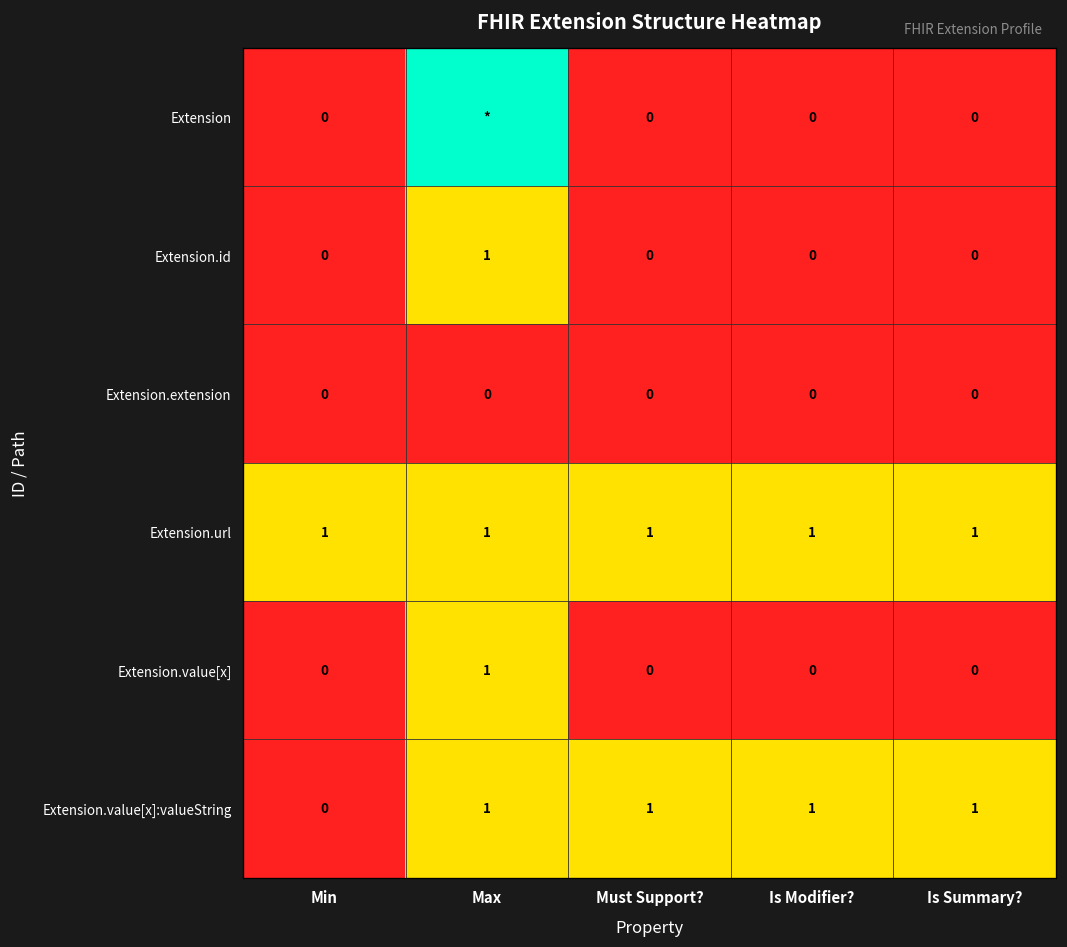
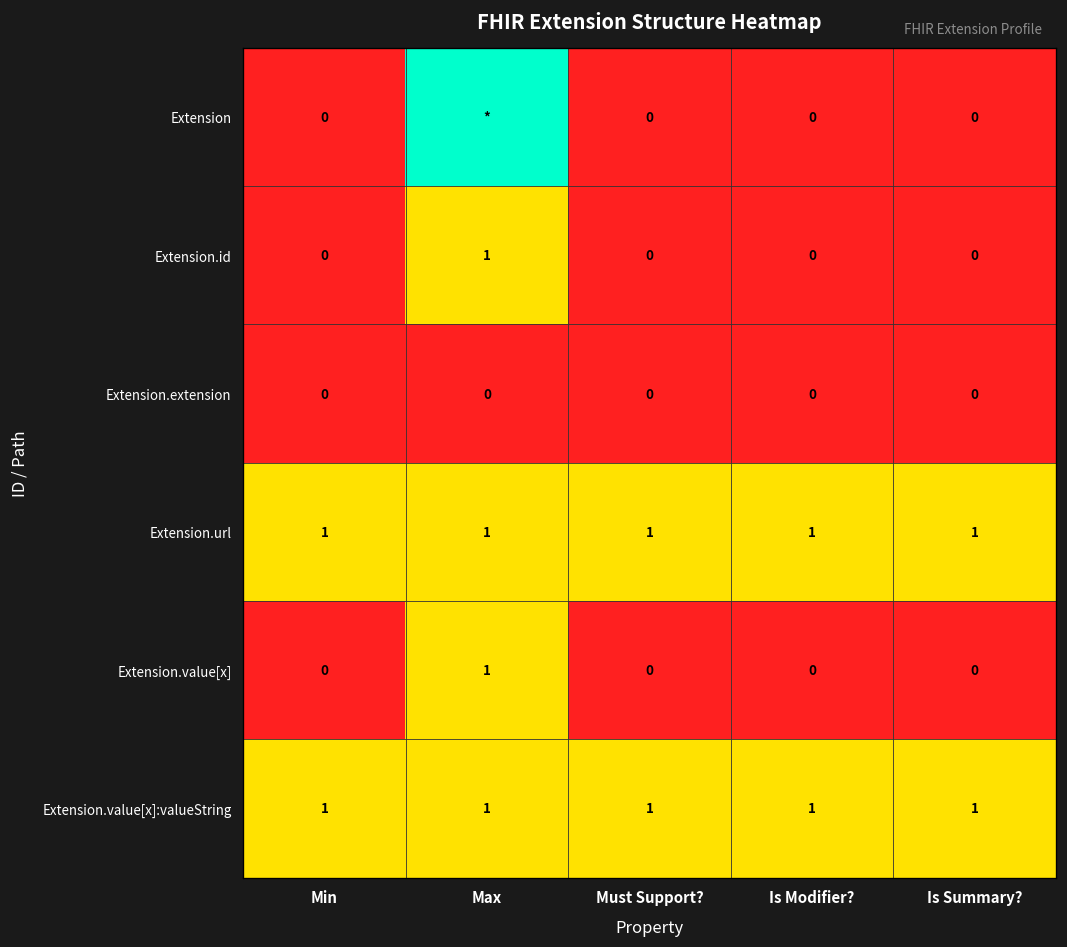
  {
    "Extension": {
      "Min": 0,
      "Must Support?": 0,
      "Is Modifier?": 0,
      "Is Summary?": 0
    },
    "Extension.id": {
      "Min": 0,
      "Max": 1,
      "Must Support?": 0,
      "Is Modifier?": 0,
      "Is Summary?": 0
    },
    "Extension.extension": {
      "Min": 0,
      "Max": 0,
      "Must Support?": 0,
      "Is Modifier?": 0,
      "Is Summary?": 0
    },
    "Extension.url": {
      "Min": 1,
      "Max": 1,
      "Must Support?": 1,
      "Is Modifier?": 1,
      "Is Summary?": 1
    },
    "Extension.value[x]": {
      "Min": 0,
      "Max": 1,
      "Must Support?": 0,
      "Is Modifier?": 0,
      "Is Summary?": 0
    },
    "Extension.value[x]:valueString": {
-     "Min": 0,
+     "Min": 1,
      "Max": 1,
      "Must Support?": 1,
      "Is Modifier?": 1,
      "Is Summary?": 1
    }
  }
